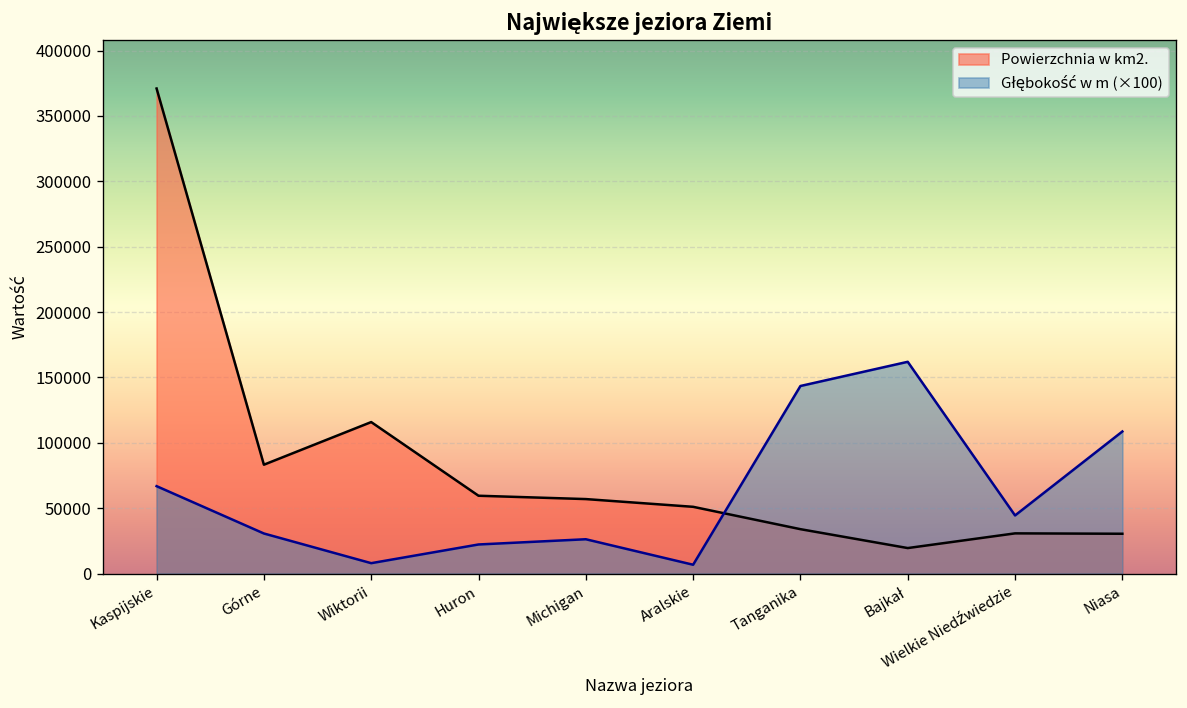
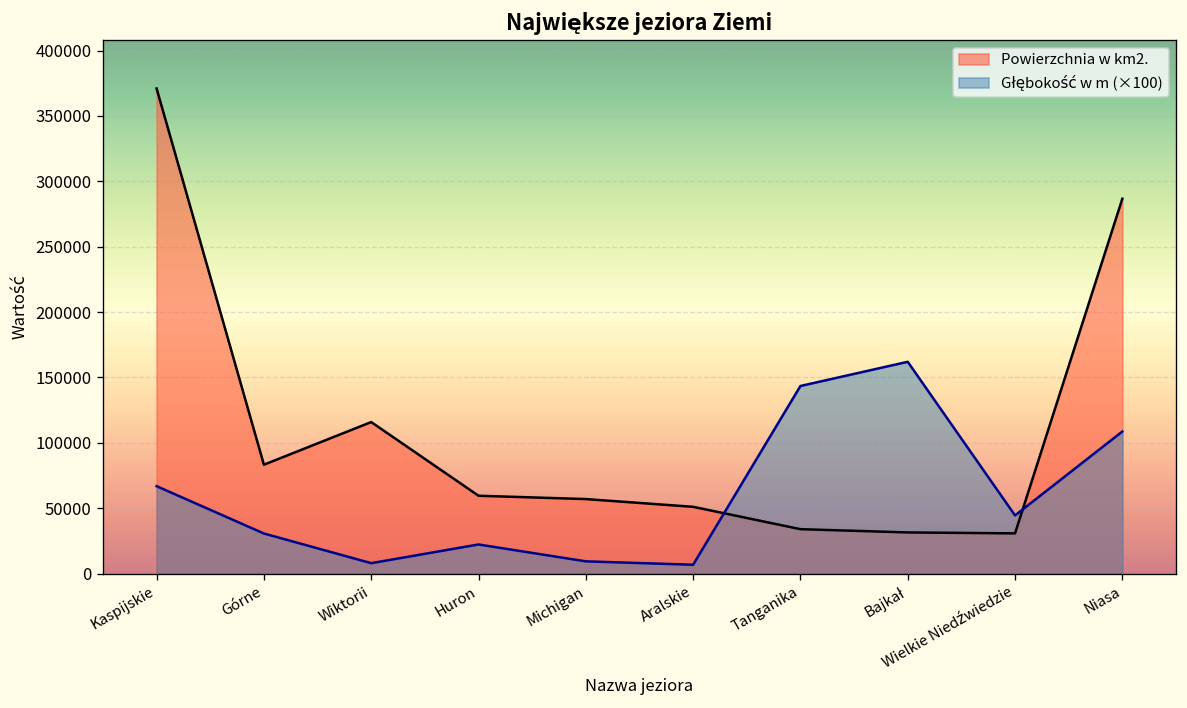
  {
    "Powierzchnia w km2.": {
      "Kaspijskie": 371000,
      "Górne": 83000,
      "Wiktorii": 116000,
      "Huron": 60000,
      "Michigan": 57000,
      "Aralskie": 51000,
      "Tanganika": 34000,
-     "Bajkał": 20000,
+     "Bajkał": 32000,
      "Wielkie Niedźwiedzie": 31000,
-     "Niasa": 31000
+     "Niasa": 287000
    },
    "Głębokość w m (×100)": {
      "Kaspijskie": 67000,
      "Górne": 31000,
      "Wiktorii": 8000,
      "Huron": 22000,
-     "Michigan": 26000,
+     "Michigan": 9000,
      "Aralskie": 7000,
      "Tanganika": 144000,
      "Bajkał": 162000,
      "Wielkie Niedźwiedzie": 45000,
      "Niasa": 109000
    }
  }
